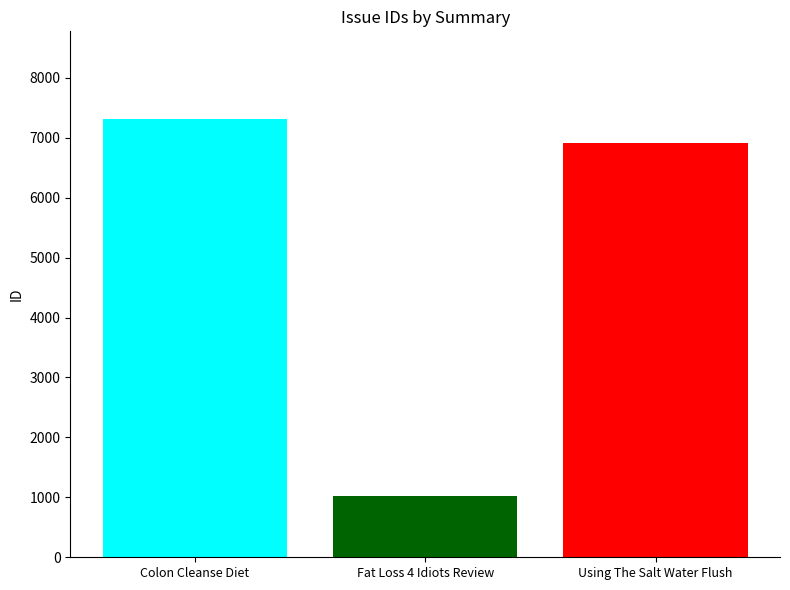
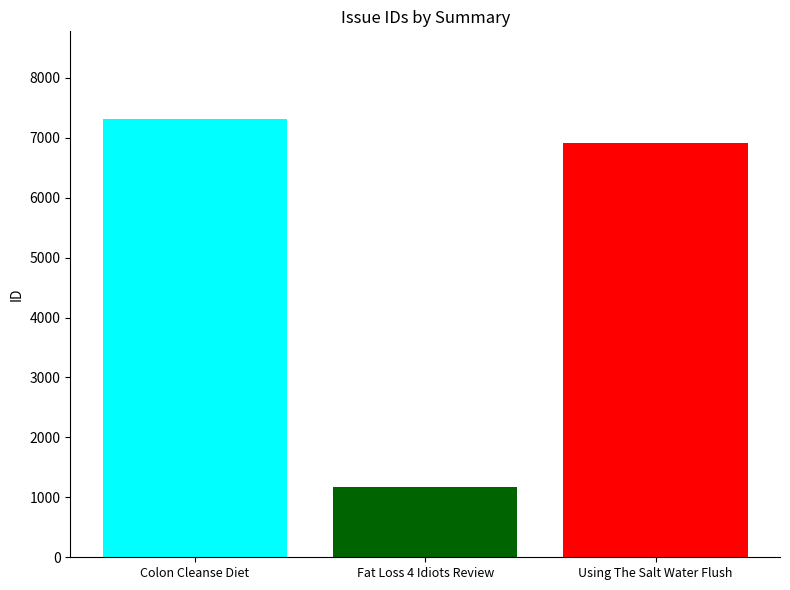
  {
    "Colon Cleanse Diet": 7300,
-   "Fat Loss 4 Idiots Review": 1000,
+   "Fat Loss 4 Idiots Review": 1200,
    "Using The Salt Water Flush": 6900
  }
